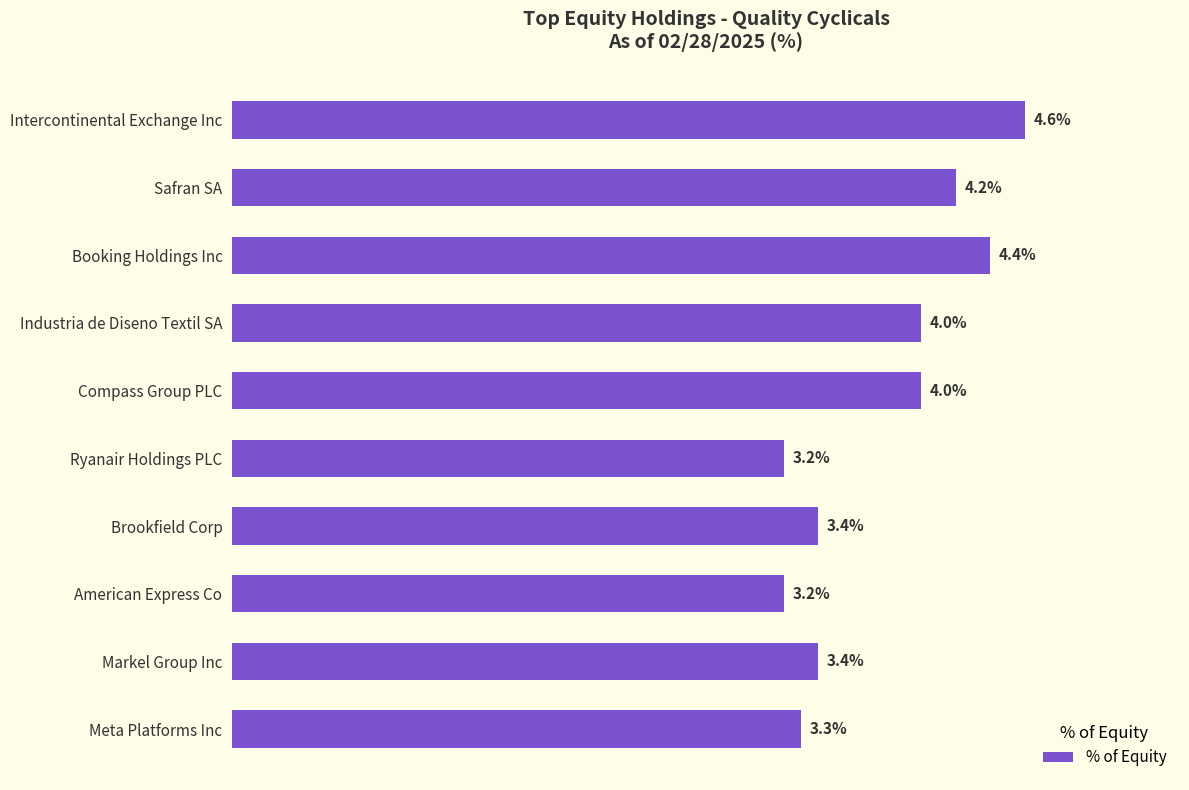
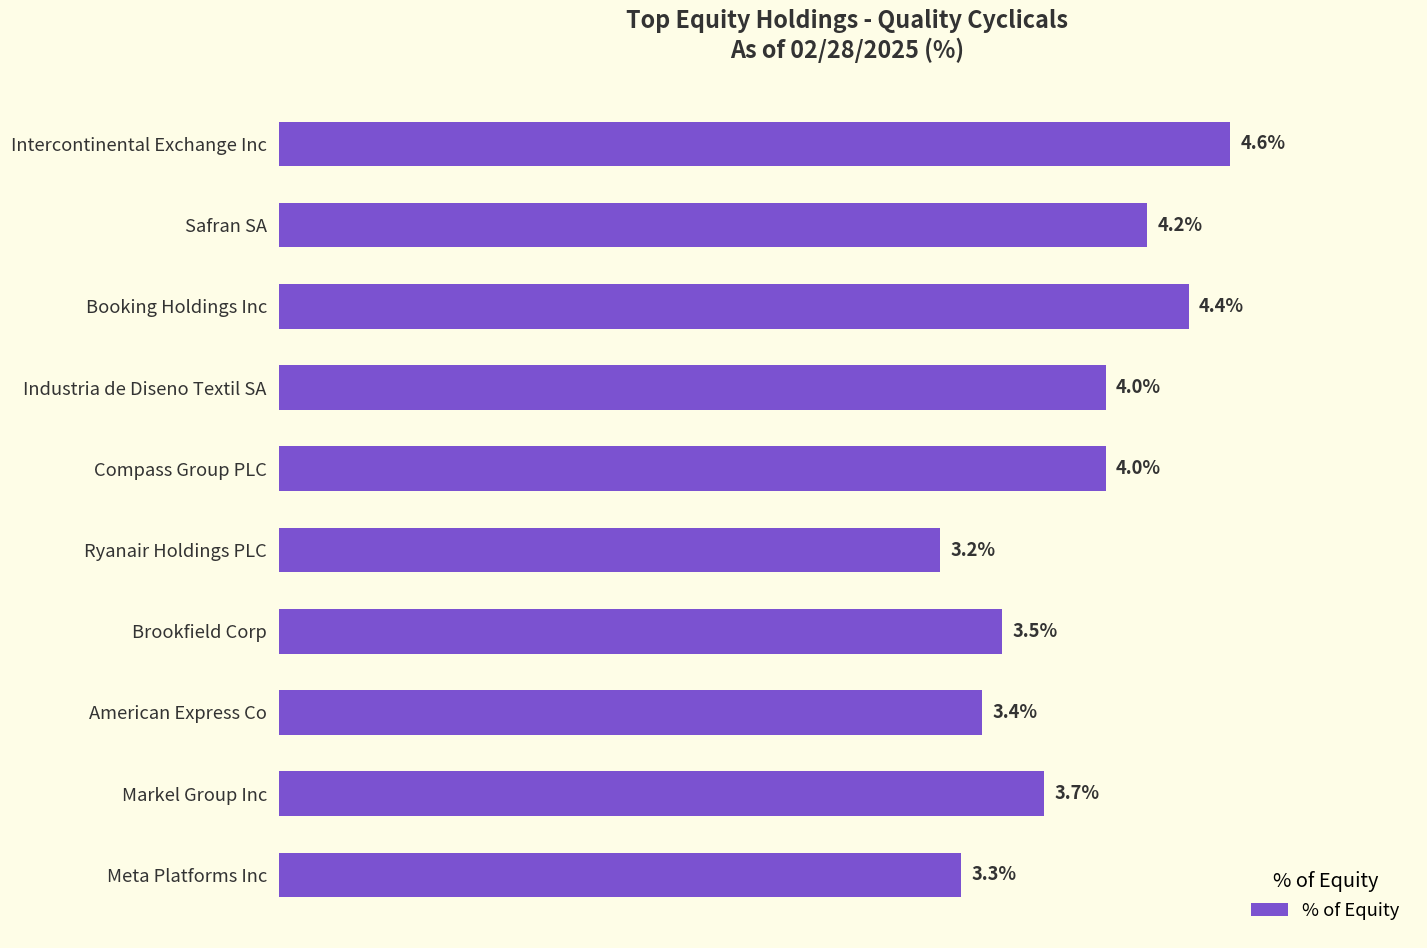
  {
    "Intercontinental Exchange Inc": "4.6%",
    "Safran SA": "4.2%",
    "Booking Holdings Inc": "4.4%",
    "Industria de Diseno Textil SA": "4.0%",
    "Compass Group PLC": "4.0%",
    "Ryanair Holdings PLC": "3.2%",
-   "Brookfield Corp": "3.4%",
-   "American Express Co": "3.2%",
-   "Markel Group Inc": "3.4%",
+   "Brookfield Corp": "3.5%",
+   "American Express Co": "3.4%",
+   "Markel Group Inc": "3.7%",
    "Meta Platforms Inc": "3.3%"
  }
